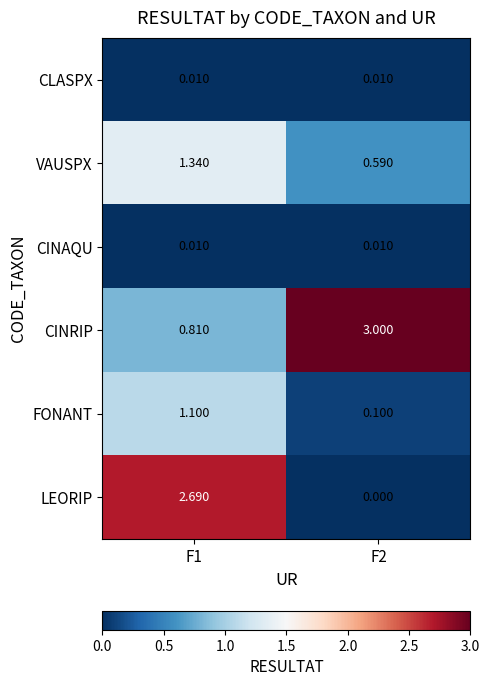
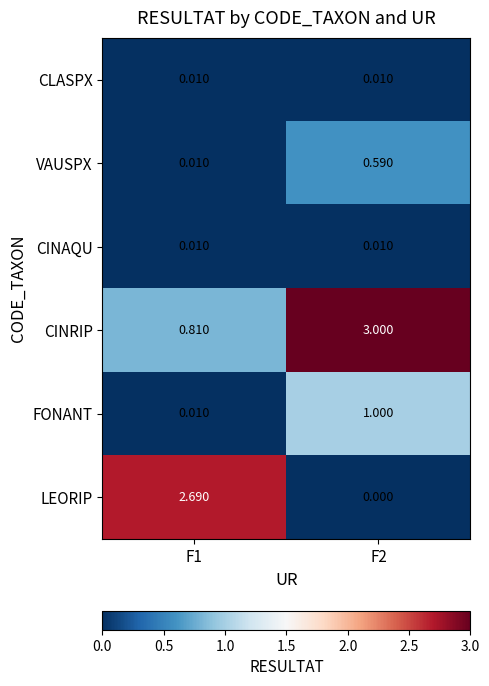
  {
    "CLASPX": {
      "F1": 0.010,
      "F2": 0.010
    },
    "VAUSPX": {
-     "F1": 1.340,
+     "F1": 0.010,
      "F2": 0.590
    },
    "CINAQU": {
      "F1": 0.010,
      "F2": 0.010
    },
    "CINRIP": {
      "F1": 0.810,
      "F2": 3.000
    },
    "FONANT": {
-     "F1": 1.100,
-     "F2": 0.100
+     "F1": 0.010,
+     "F2": 1.000
    },
    "LEORIP": {
      "F1": 2.690,
      "F2": 0.000
    }
  }
